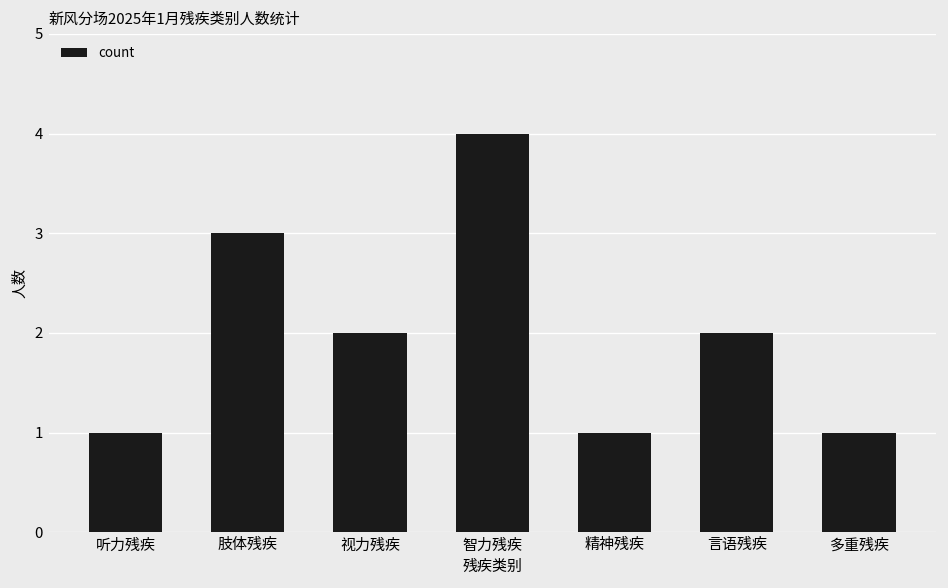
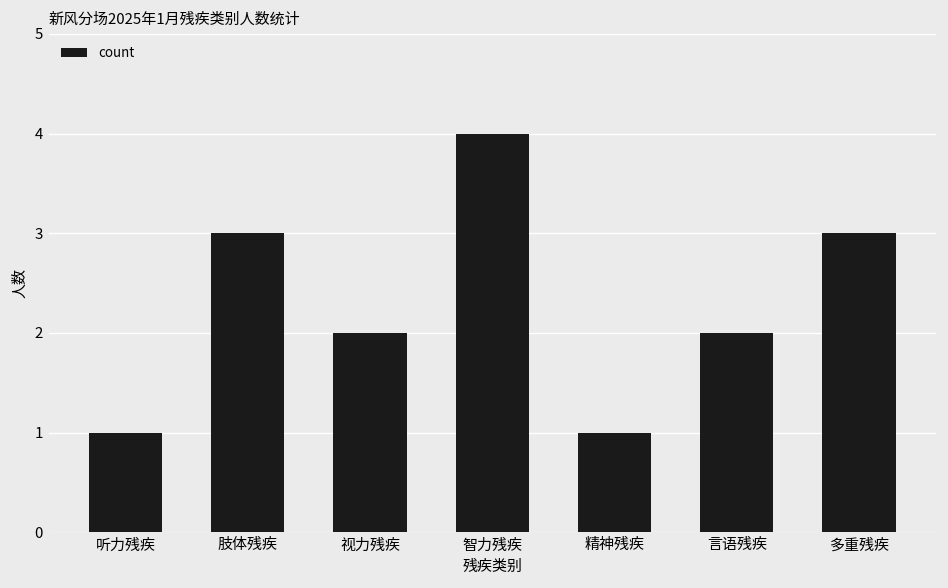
  {
    "听力残疾": 1,
    "肢体残疾": 3,
    "视力残疾": 2,
    "智力残疾": 4,
    "精神残疾": 1,
    "言语残疾": 2,
-   "多重残疾": 1
+   "多重残疾": 3
  }
